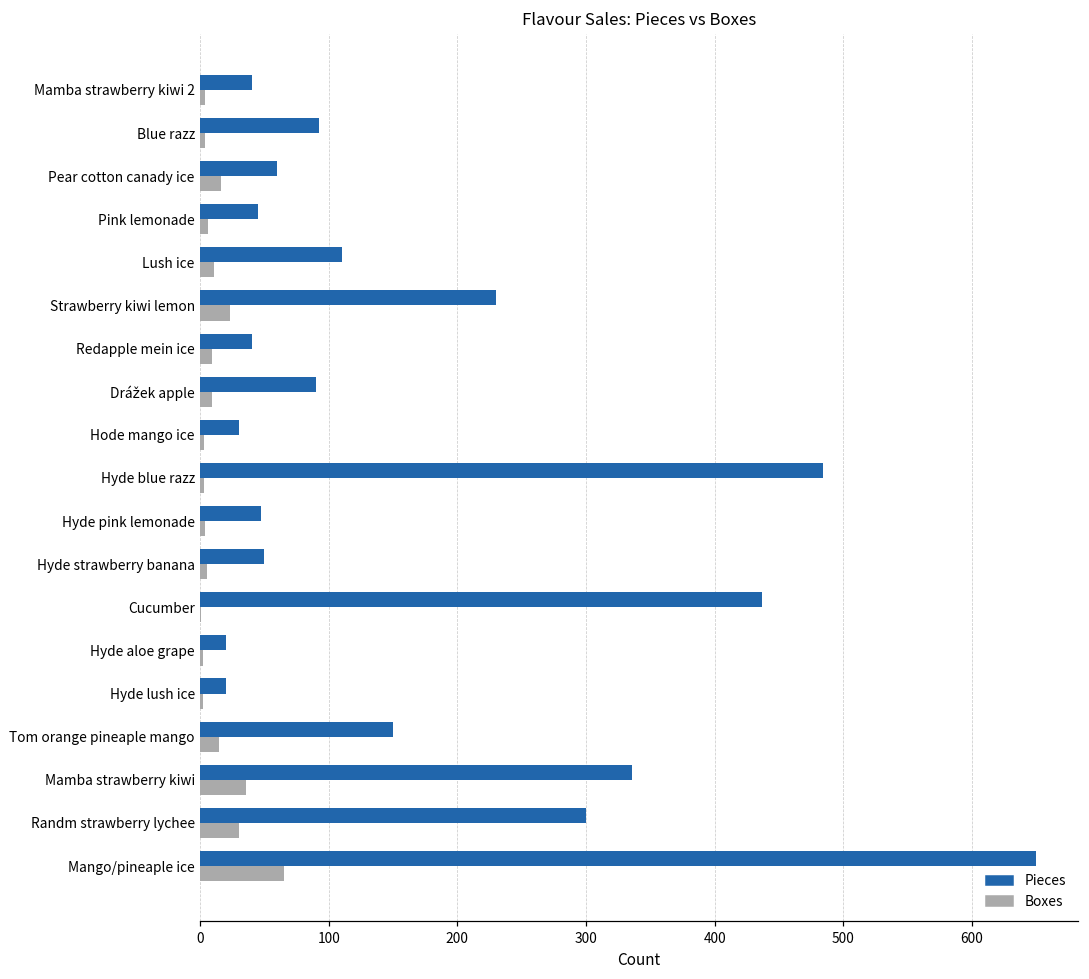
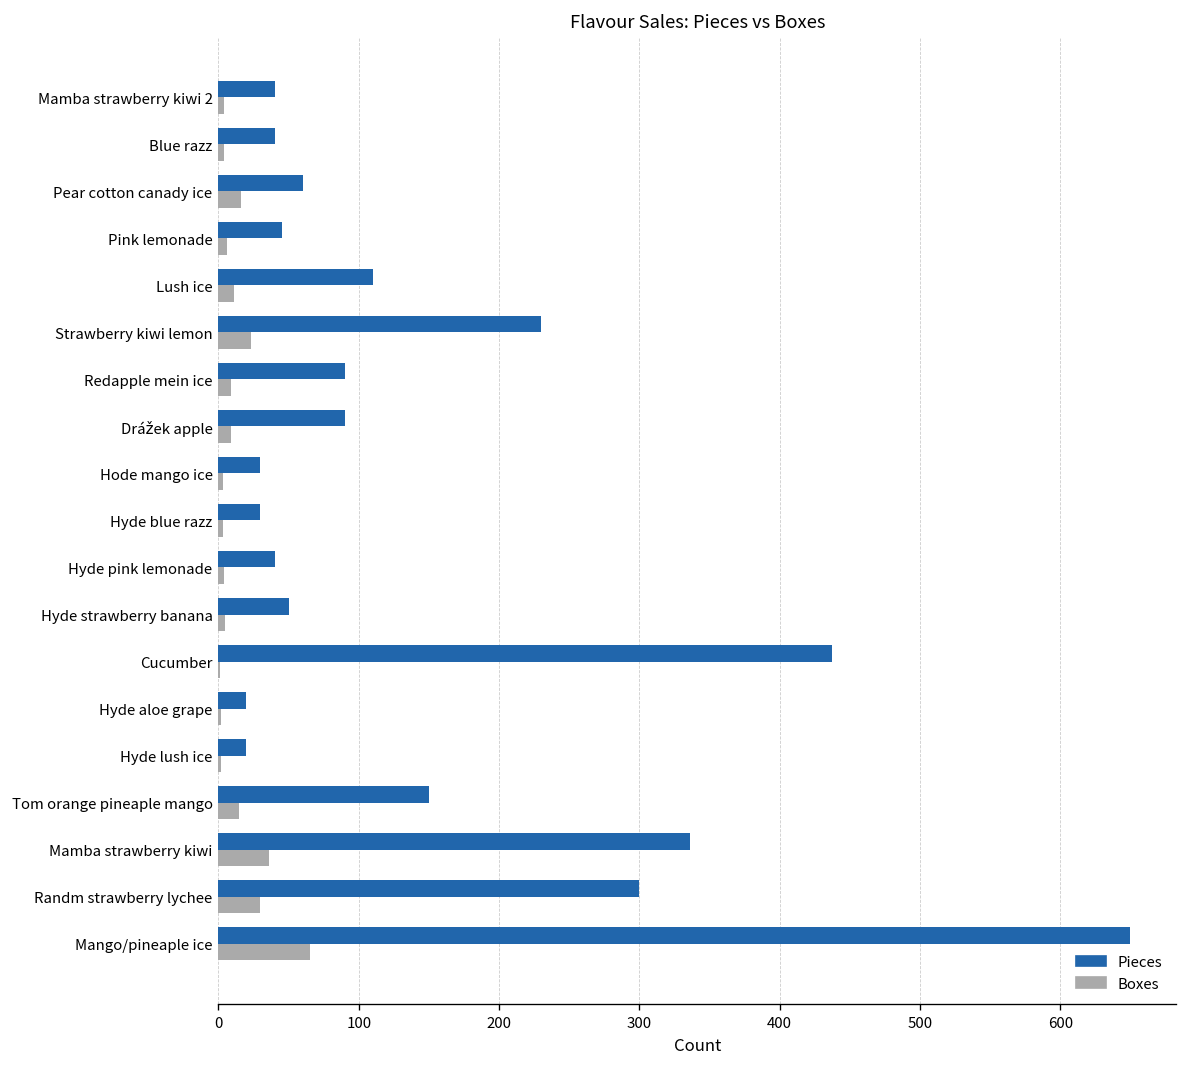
  {
    "Pieces": {
      "Mamba strawberry kiwi 2": 40,
-     "Blue razz": 92,
+     "Blue razz": 40,
      "Pear cotton canady ice": 60,
      "Pink lemonade": 45,
      "Lush ice": 110,
      "Strawberry kiwi lemon": 230,
-     "Redapple mein ice": 40,
+     "Redapple mein ice": 90,
      "Drážek apple": 90,
      "Hode mango ice": 30,
-     "Hyde blue razz": 484,
-     "Hyde pink lemonade": 47,
+     "Hyde blue razz": 30,
+     "Hyde pink lemonade": 40,
      "Hyde strawberry banana": 50,
      "Cucumber": 437,
      "Hyde aloe grape": 20,
      "Hyde lush ice": 20,
      "Tom orange pineaple mango": 150,
      "Mamba strawberry kiwi": 336,
      "Randm strawberry lychee": 300,
      "Mango/pineaple ice": 650
    },
    "Boxes": {
      "Mamba strawberry kiwi 2": 4,
      "Blue razz": 4,
      "Pear cotton canady ice": 16,
      "Pink lemonade": 6,
      "Lush ice": 11,
      "Strawberry kiwi lemon": 23,
      "Redapple mein ice": 9,
      "Drážek apple": 9,
      "Hode mango ice": 3,
      "Hyde blue razz": 3,
      "Hyde pink lemonade": 4,
      "Hyde strawberry banana": 5,
      "Tom orange pineaple mango": 15,
      "Mamba strawberry kiwi": 36,
      "Randm strawberry lychee": 30,
      "Mango/pineaple ice": 65
    }
  }
